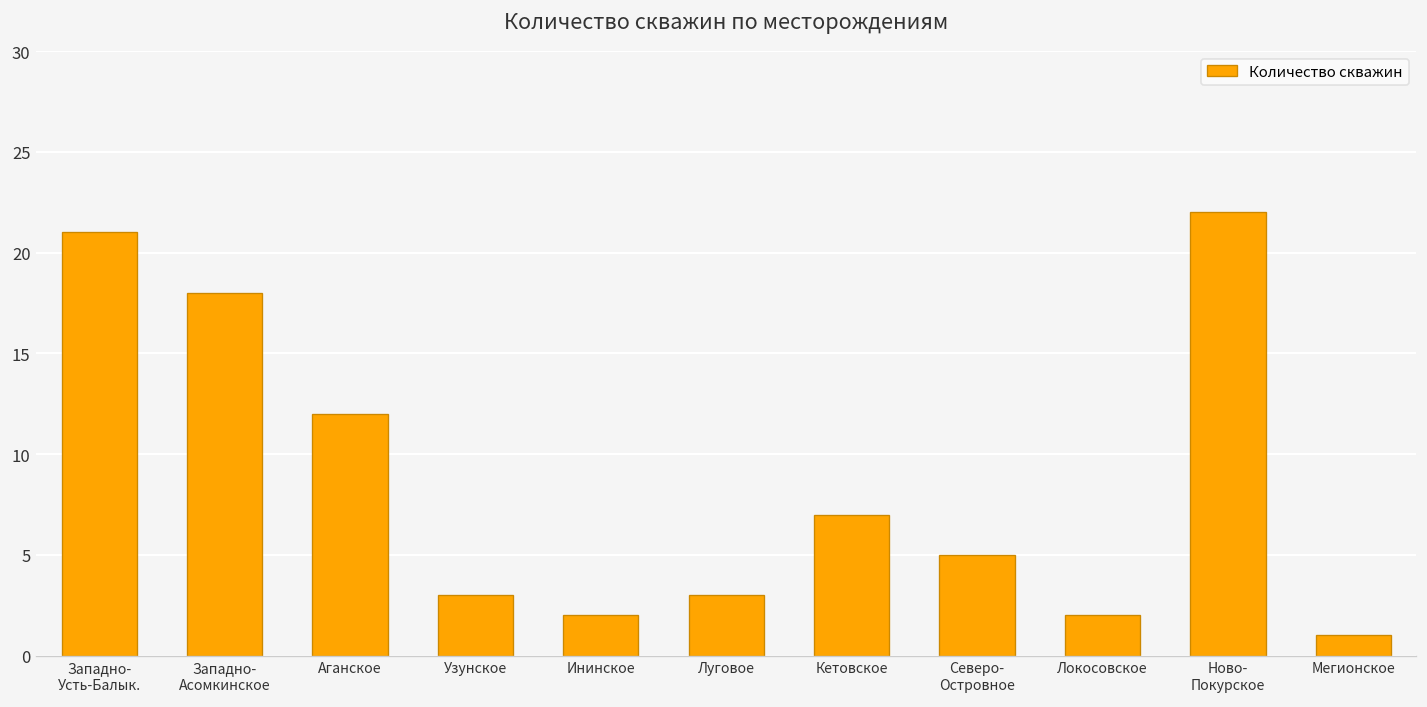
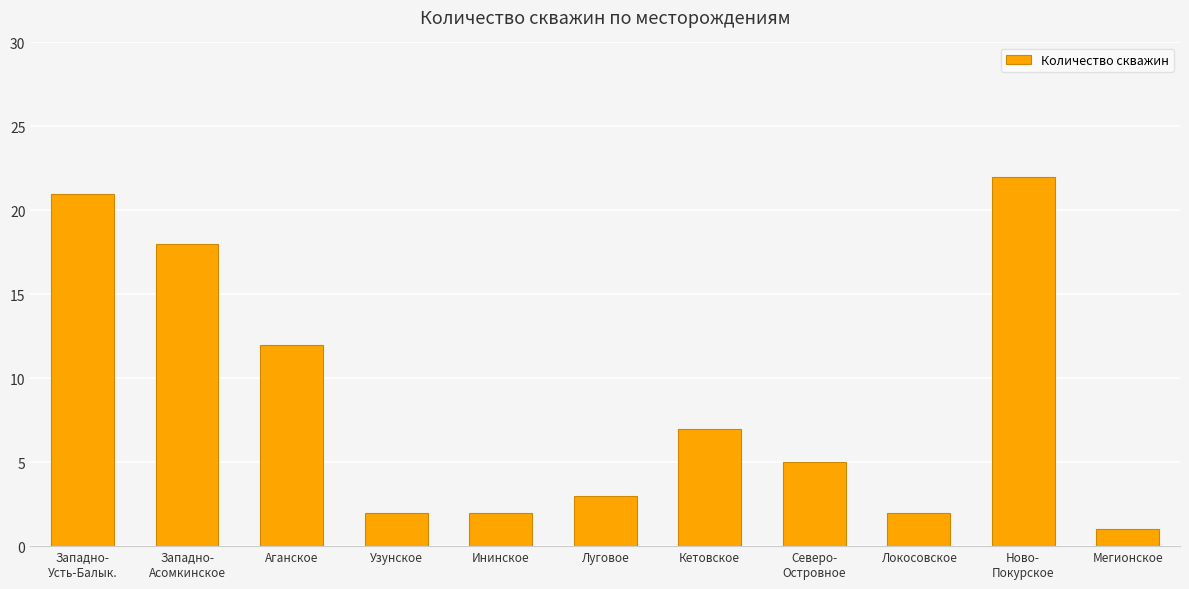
  {
    "Западно- Усть-Балык.": 21,
    "Западно- Асомкинское": 18,
    "Аганское": 12,
-   "Узунское": 3,
+   "Узунское": 2,
    "Ининское": 2,
    "Луговое": 3,
    "Кетовское": 7,
    "Северо- Островное": 5,
    "Локосовское": 2,
    "Ново- Покурское": 22,
    "Мегионское": 1
  }
